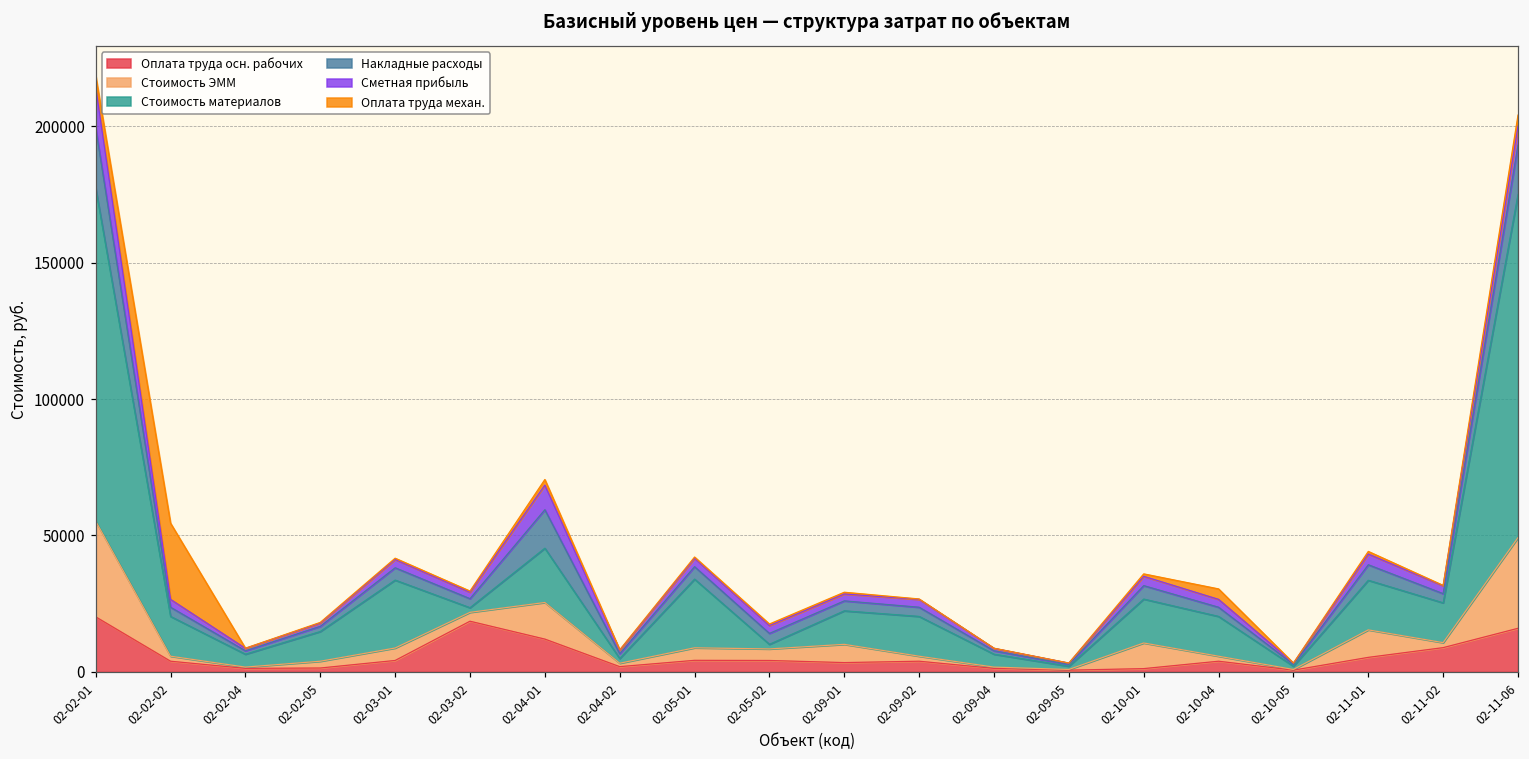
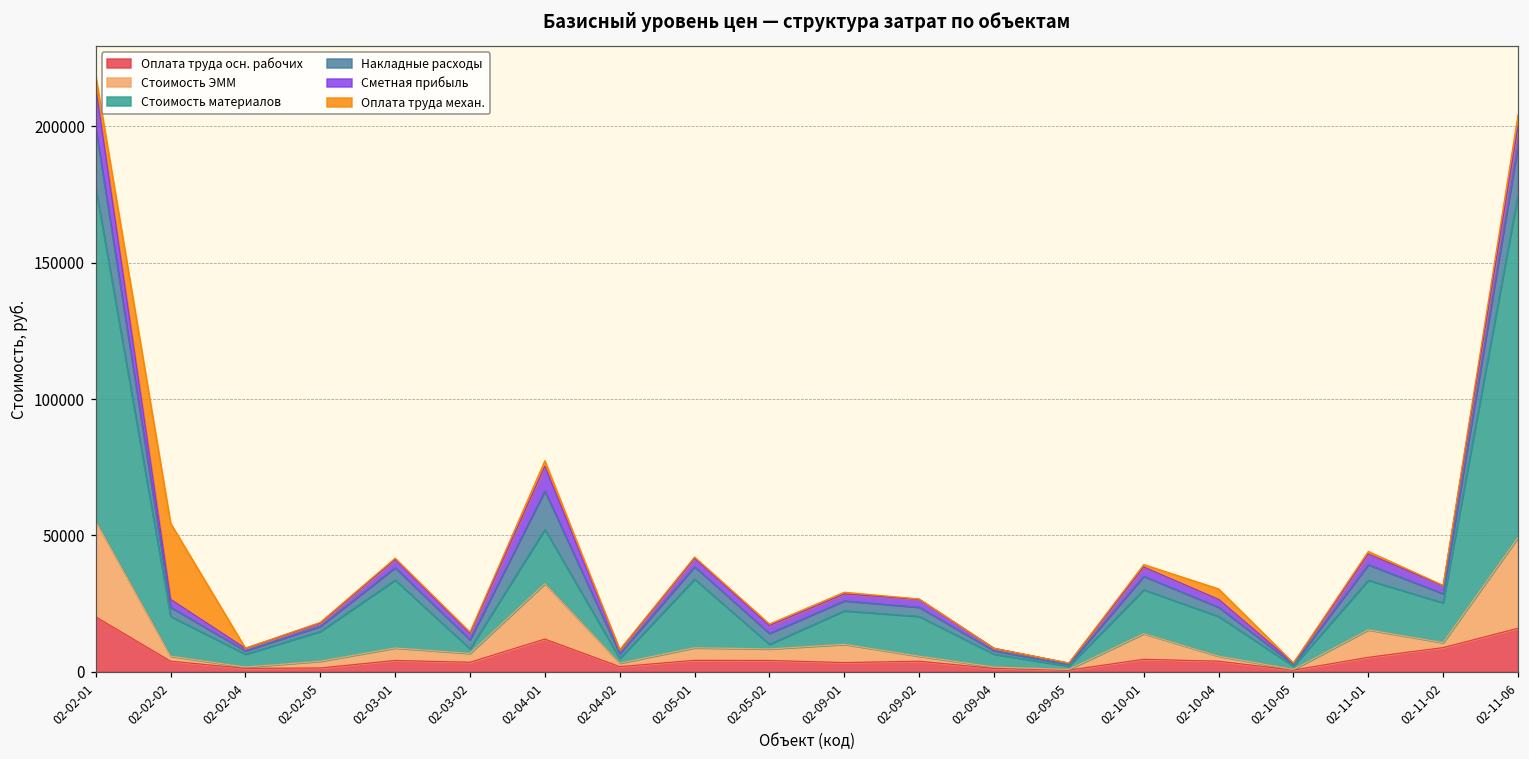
  {
    "Оплата труда осн. рабочих": {
      "02-02-01": 20000,
      "02-02-02": 4000,
      "02-02-05": 1000,
      "02-03-01": 4000,
-     "02-03-02": 19000,
+     "02-03-02": 4000,
      "02-04-01": 12000,
      "02-04-02": 2000,
      "02-05-01": 4000,
      "02-05-02": 4000,
      "02-09-01": 3000,
      "02-09-02": 4000,
-     "02-10-01": 1000,
+     "02-10-01": 5000,
      "02-10-04": 4000,
      "02-11-01": 5000,
      "02-11-02": 9000,
      "02-11-06": 16000
    },
    "Стоимость ЭММ": {
      "02-02-01": 35000,
      "02-02-02": 2000,
      "02-02-05": 2000,
      "02-03-01": 5000,
      "02-03-02": 3000,
-     "02-04-01": 13000,
+     "02-04-01": 20000,
      "02-04-02": 1000,
      "02-05-01": 5000,
      "02-05-02": 4000,
      "02-09-01": 7000,
      "02-09-02": 2000,
      "02-10-01": 9000,
      "02-10-04": 2000,
      "02-11-01": 10000,
      "02-11-02": 2000,
      "02-11-06": 33000
    },
    "Сметная прибыль": {
      "02-02-01": 15000,
      "02-02-02": 3000,
      "02-04-01": 9000,
      "02-10-04": 3000,
      "02-11-06": 7000
    },
    "Оплата труда механ.": {
      "02-02-01": 4000,
      "02-02-02": 28000,
      "02-04-01": 2000,
      "02-10-04": 4000,
      "02-11-06": 4000
    }
  }
